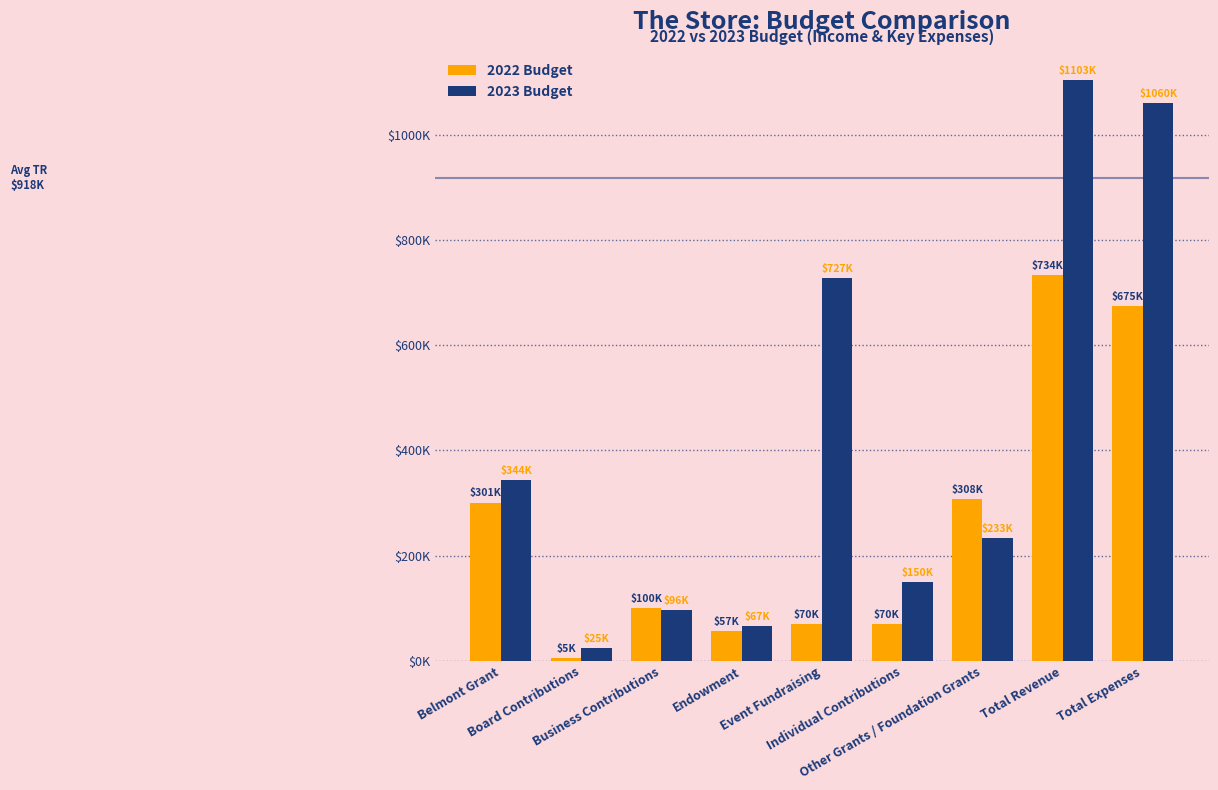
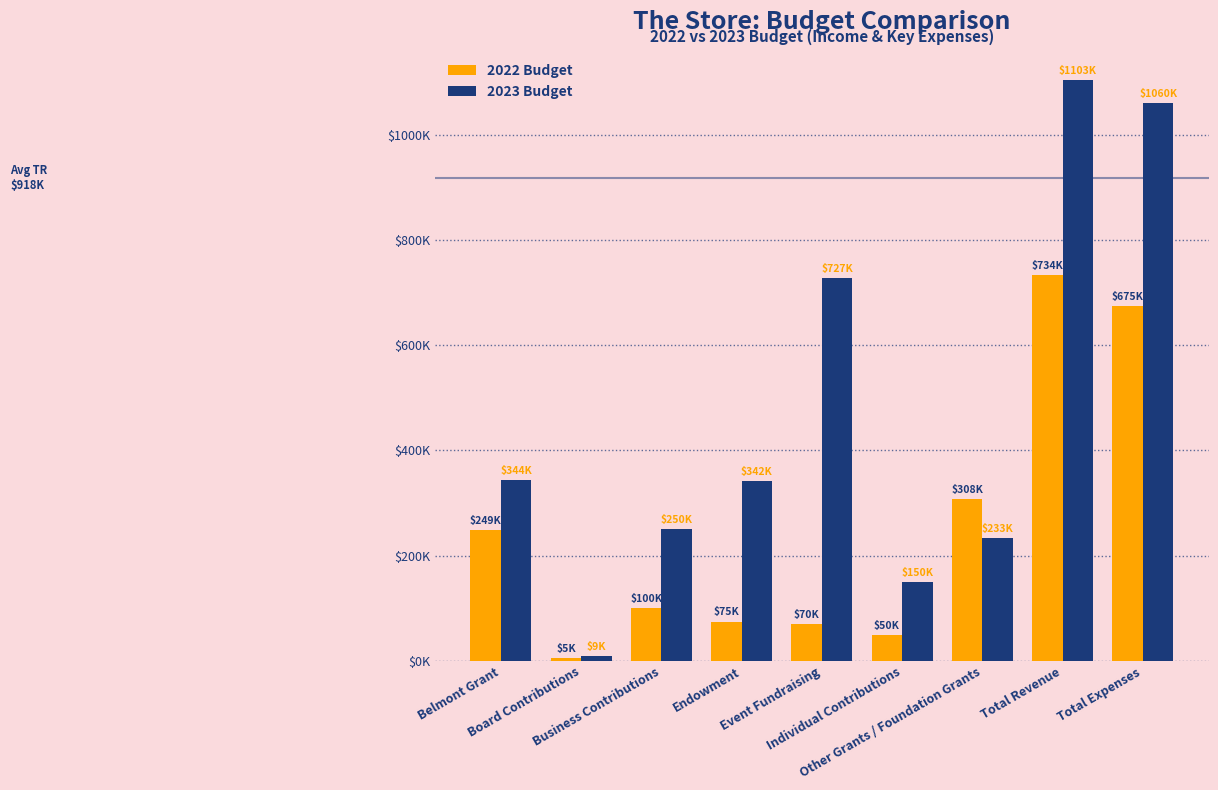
  {
    "2022 Budget": {
-     "Belmont Grant": "$301K",
+     "Belmont Grant": "$249K",
      "Board Contributions": "$5K",
      "Business Contributions": "$100K",
-     "Endowment": "$57K",
+     "Endowment": "$75K",
      "Event Fundraising": "$70K",
-     "Individual Contributions": "$70K",
+     "Individual Contributions": "$50K",
      "Other Grants / Foundation Grants": "$308K",
      "Total Revenue": "$734K",
      "Total Expenses": "$675K"
    },
    "2023 Budget": {
      "Belmont Grant": "$344K",
-     "Board Contributions": "$25K",
-     "Business Contributions": "$96K",
-     "Endowment": "$67K",
+     "Board Contributions": "$9K",
+     "Business Contributions": "$250K",
+     "Endowment": "$342K",
      "Event Fundraising": "$727K",
      "Individual Contributions": "$150K",
      "Other Grants / Foundation Grants": "$233K",
      "Total Revenue": "$1103K",
      "Total Expenses": "$1060K"
    }
  }
